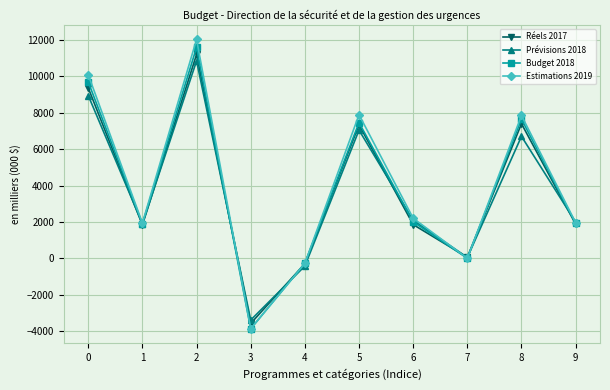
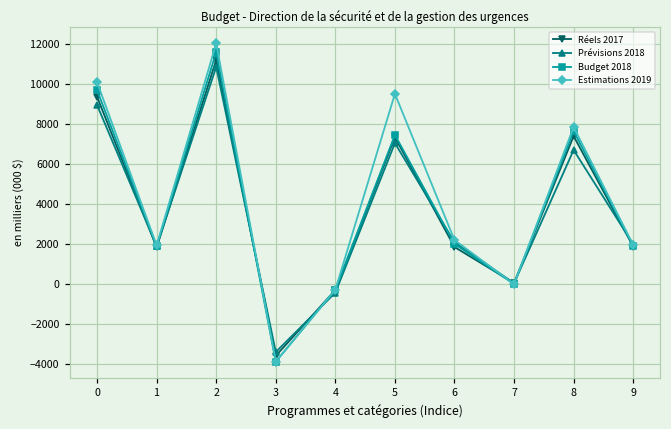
  {
    "Estimations 2019": {
      "0": 10100,
      "2": 12000,
-     "5": 7900,
+     "5": 9500,
      "8": 7900
    }
  }
